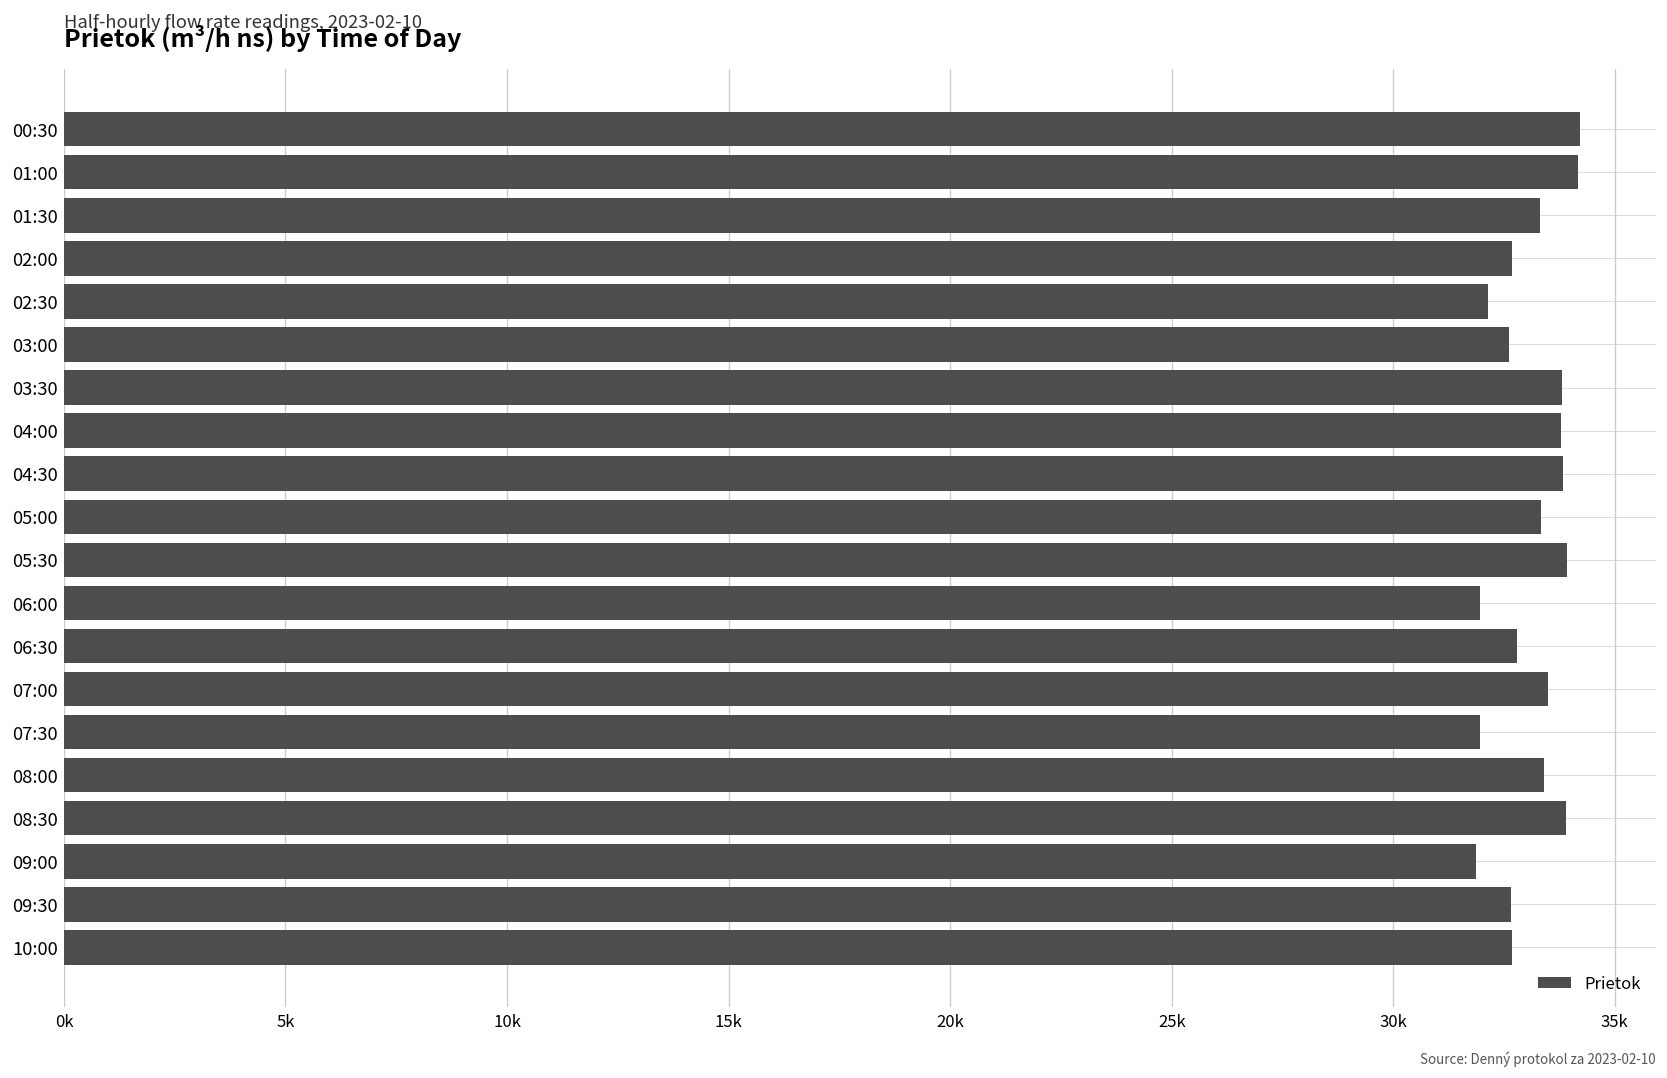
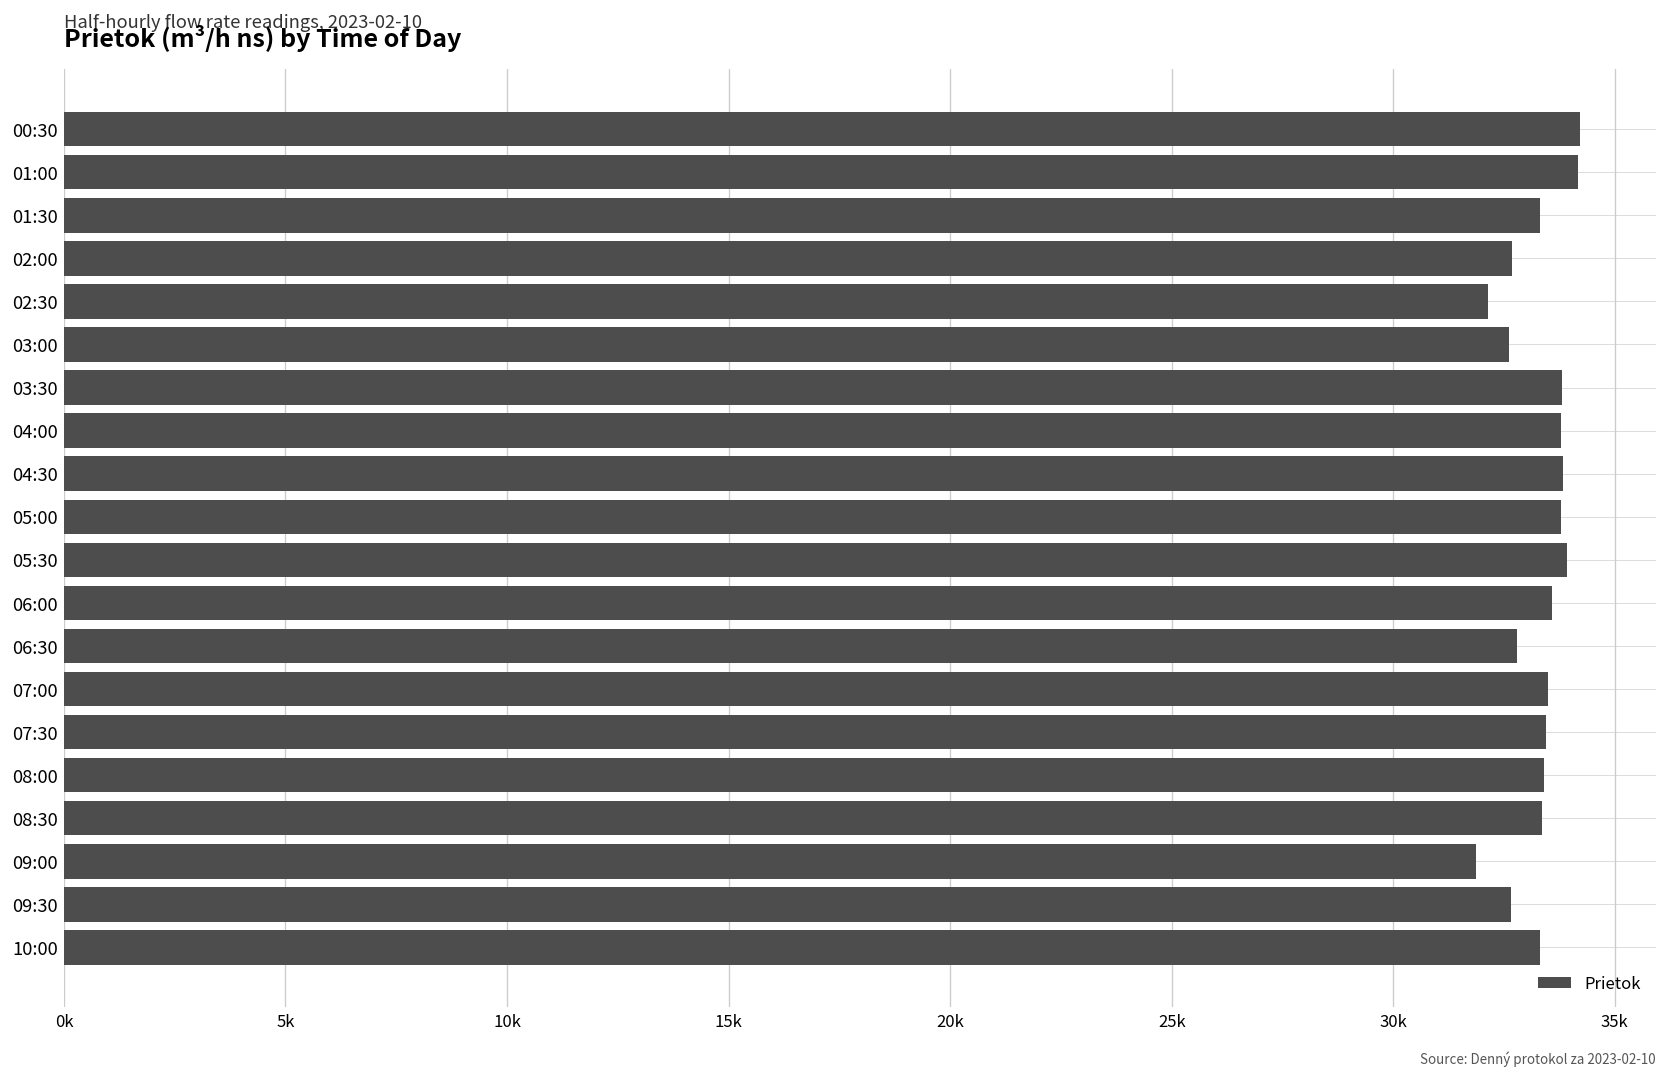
  {
    "00:30": 34200,
    "01:00": 34200,
    "01:30": 33300,
    "02:00": 32700,
    "02:30": 32100,
    "03:00": 32600,
    "03:30": 33800,
    "04:00": 33800,
    "04:30": 33800,
-   "05:00": 33300,
+   "05:00": 33800,
    "05:30": 33900,
-   "06:00": 32000,
+   "06:00": 33600,
    "06:30": 32800,
    "07:00": 33500,
-   "07:30": 32000,
+   "07:30": 33500,
    "08:00": 33400,
-   "08:30": 33900,
+   "08:30": 33400,
    "09:00": 31900,
    "09:30": 32700,
-   "10:00": 32700
+   "10:00": 33300
  }
